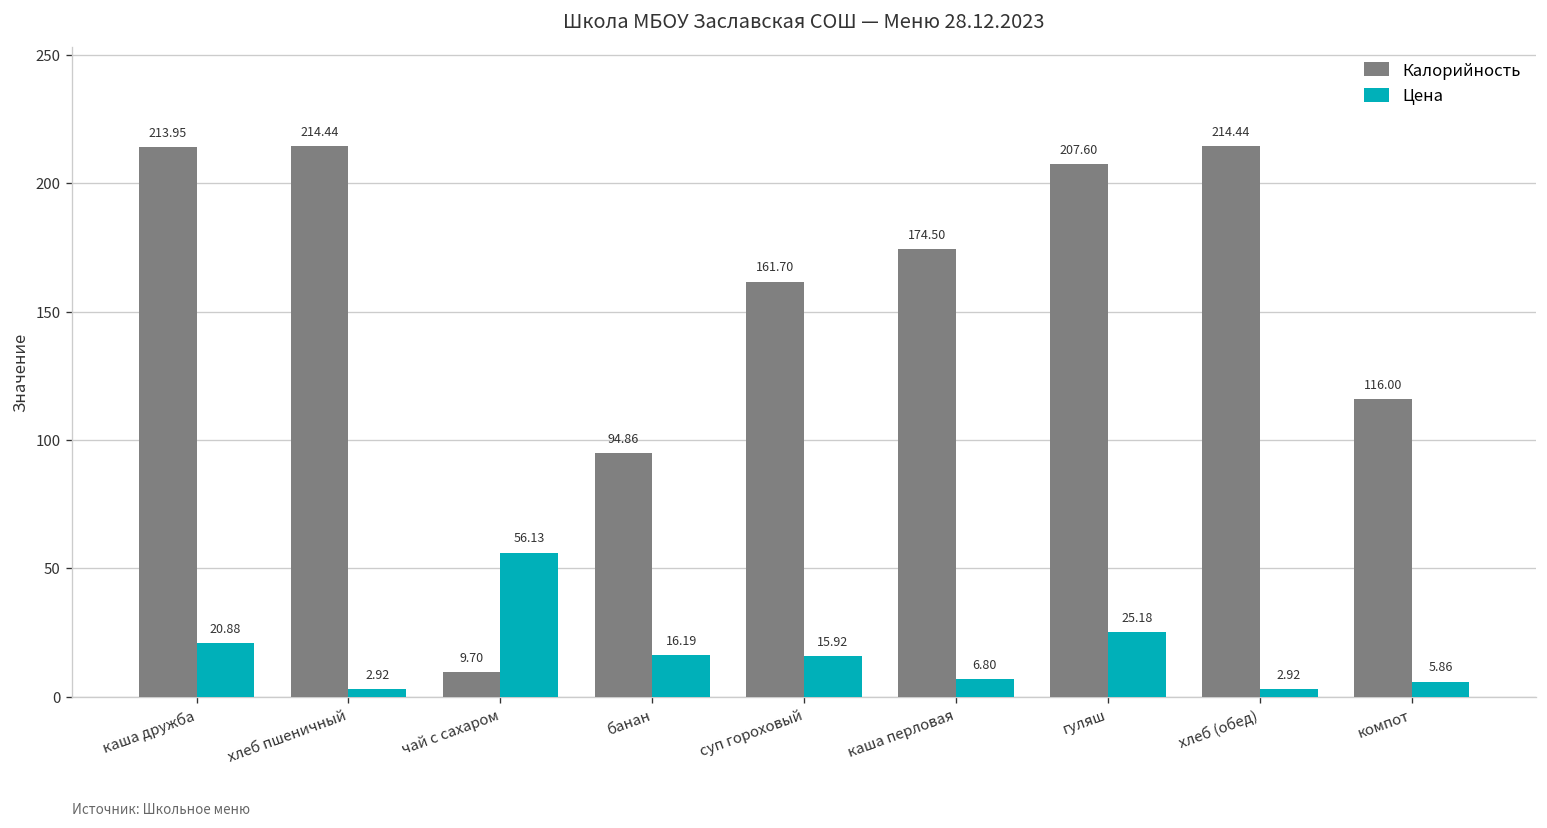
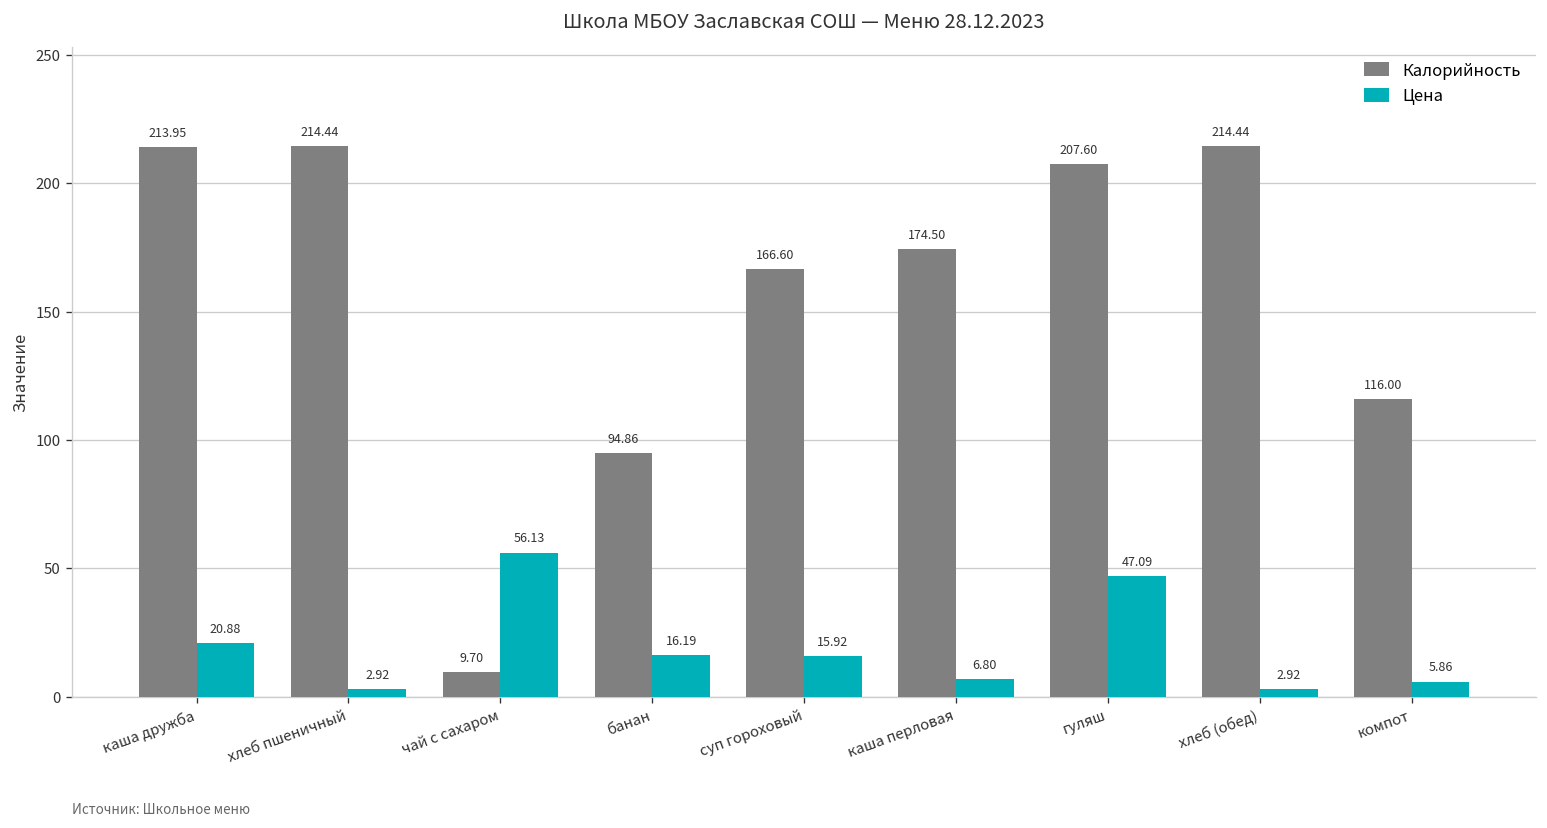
  {
    "Калорийность": {
      "каша дружба": 213.95,
      "хлеб пшеничный": 214.44,
      "чай с сахаром": 9.70,
      "банан": 94.86,
-     "суп гороховый": 161.70,
+     "суп гороховый": 166.60,
      "каша перловая": 174.50,
      "гуляш": 207.60,
      "хлеб (обед)": 214.44,
      "компот": 116.00
    },
    "Цена": {
      "каша дружба": 20.88,
      "хлеб пшеничный": 2.92,
      "чай с сахаром": 56.13,
      "банан": 16.19,
      "суп гороховый": 15.92,
      "каша перловая": 6.80,
-     "гуляш": 25.18,
+     "гуляш": 47.09,
      "хлеб (обед)": 2.92,
      "компот": 5.86
    }
  }
